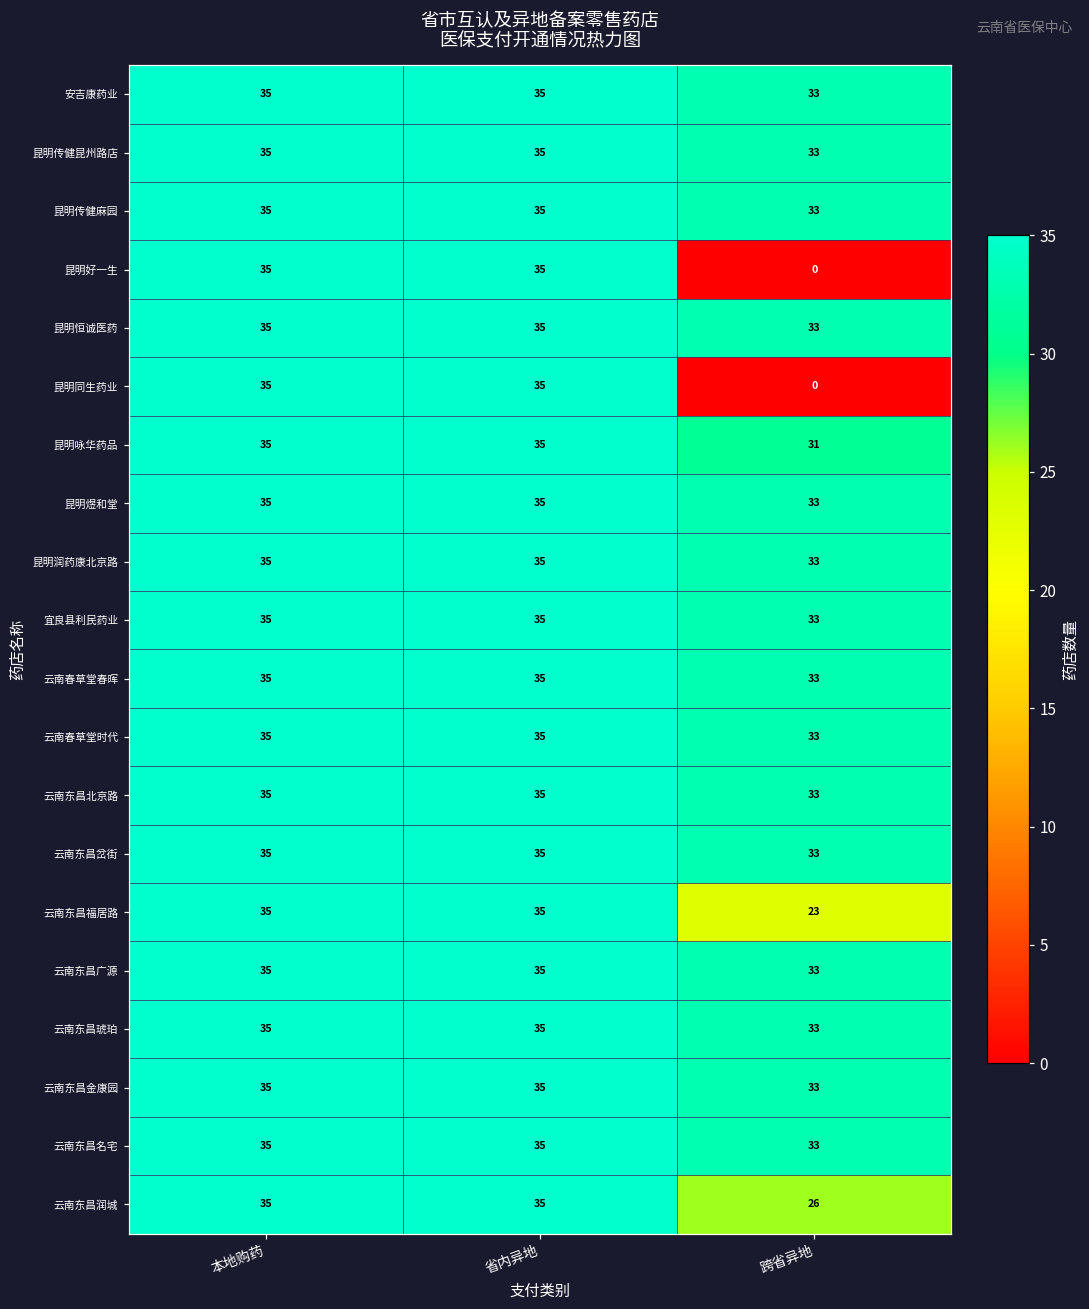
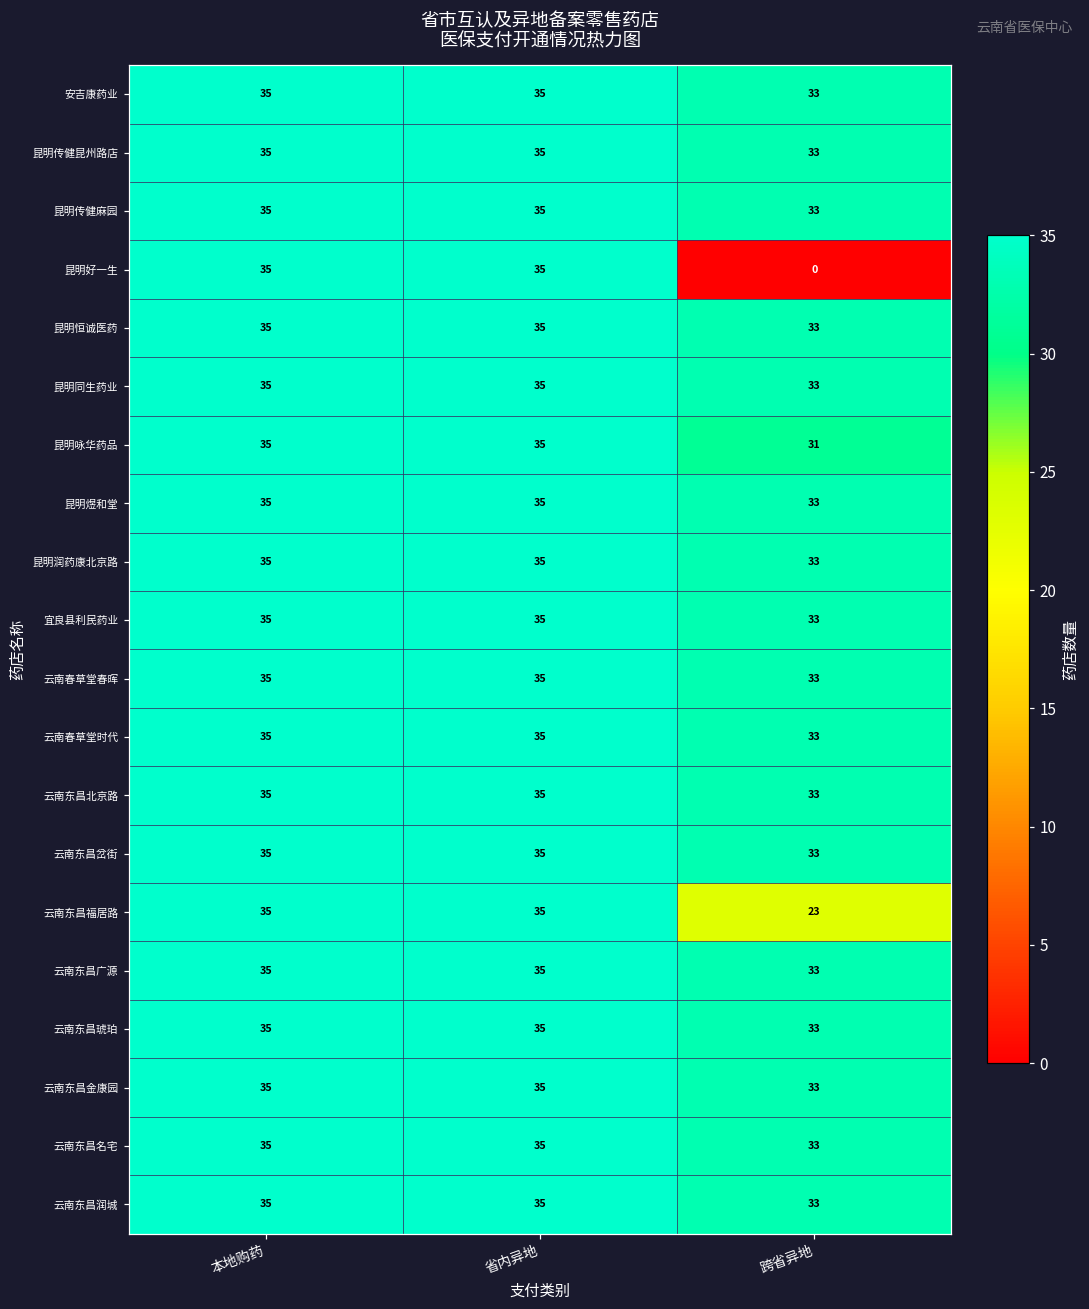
  {
    "安吉康药业": {
      "本地购药": 35,
      "省内异地": 35,
      "跨省异地": 33
    },
    "昆明传健昆州路店": {
      "本地购药": 35,
      "省内异地": 35,
      "跨省异地": 33
    },
    "昆明传健麻园": {
      "本地购药": 35,
      "省内异地": 35,
      "跨省异地": 33
    },
    "昆明好一生": {
      "本地购药": 35,
      "省内异地": 35,
      "跨省异地": 0
    },
    "昆明恒诚医药": {
      "本地购药": 35,
      "省内异地": 35,
      "跨省异地": 33
    },
    "昆明同生药业": {
      "本地购药": 35,
      "省内异地": 35,
-     "跨省异地": 0
+     "跨省异地": 33
    },
    "昆明咏华药品": {
      "本地购药": 35,
      "省内异地": 35,
      "跨省异地": 31
    },
    "昆明煜和堂": {
      "本地购药": 35,
      "省内异地": 35,
      "跨省异地": 33
    },
    "昆明润药康北京路": {
      "本地购药": 35,
      "省内异地": 35,
      "跨省异地": 33
    },
    "宜良县利民药业": {
      "本地购药": 35,
      "省内异地": 35,
      "跨省异地": 33
    },
    "云南春草堂春晖": {
      "本地购药": 35,
      "省内异地": 35,
      "跨省异地": 33
    },
    "云南春草堂时代": {
      "本地购药": 35,
      "省内异地": 35,
      "跨省异地": 33
    },
    "云南东昌北京路": {
      "本地购药": 35,
      "省内异地": 35,
      "跨省异地": 33
    },
    "云南东昌岔街": {
      "本地购药": 35,
      "省内异地": 35,
      "跨省异地": 33
    },
    "云南东昌福居路": {
      "本地购药": 35,
      "省内异地": 35,
      "跨省异地": 23
    },
    "云南东昌广源": {
      "本地购药": 35,
      "省内异地": 35,
      "跨省异地": 33
    },
    "云南东昌琥珀": {
      "本地购药": 35,
      "省内异地": 35,
      "跨省异地": 33
    },
    "云南东昌金康园": {
      "本地购药": 35,
      "省内异地": 35,
      "跨省异地": 33
    },
    "云南东昌名宅": {
      "本地购药": 35,
      "省内异地": 35,
      "跨省异地": 33
    },
    "云南东昌润城": {
      "本地购药": 35,
      "省内异地": 35,
-     "跨省异地": 26
+     "跨省异地": 33
    }
  }
